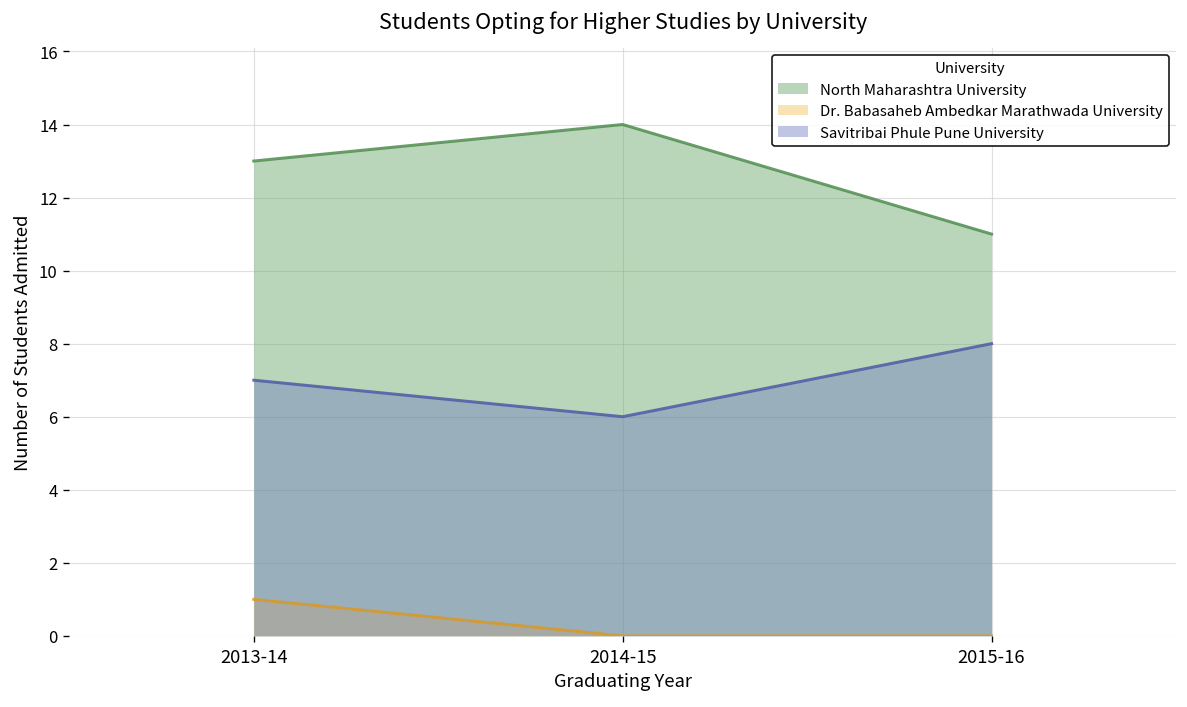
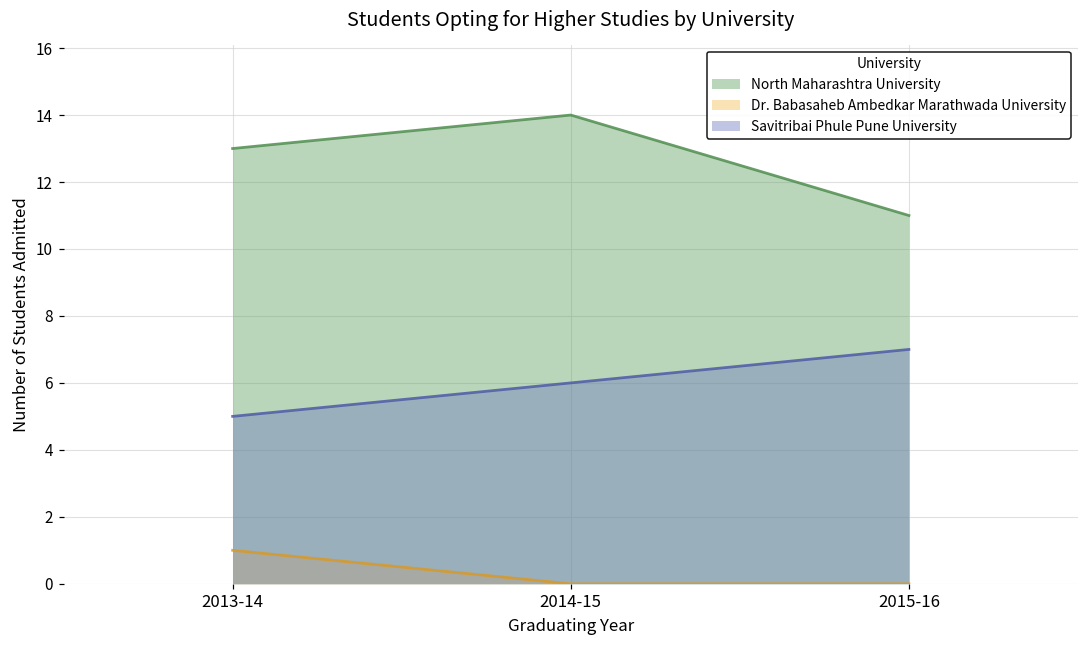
  {
    "North Maharashtra University": {
      "2013-14": 13,
      "2014-15": 14,
      "2015-16": 11
    },
    "Dr. Babasaheb Ambedkar Marathwada University": {
      "2013-14": 1,
      "2014-15": 0,
      "2015-16": 0
    },
    "Savitribai Phule Pune University": {
-     "2013-14": 7,
+     "2013-14": 5,
      "2014-15": 6,
-     "2015-16": 8
+     "2015-16": 7
    }
  }
